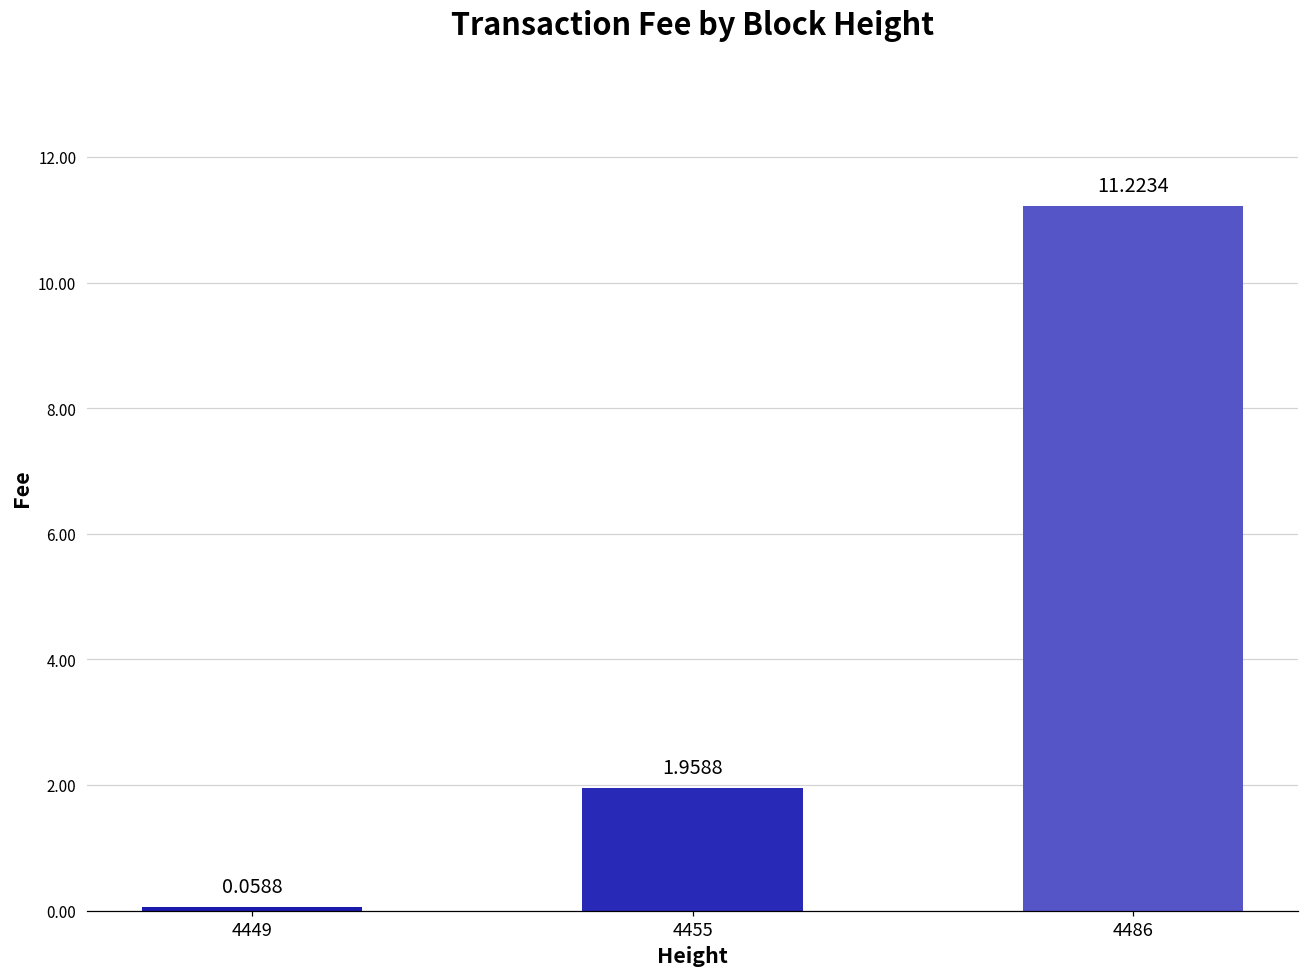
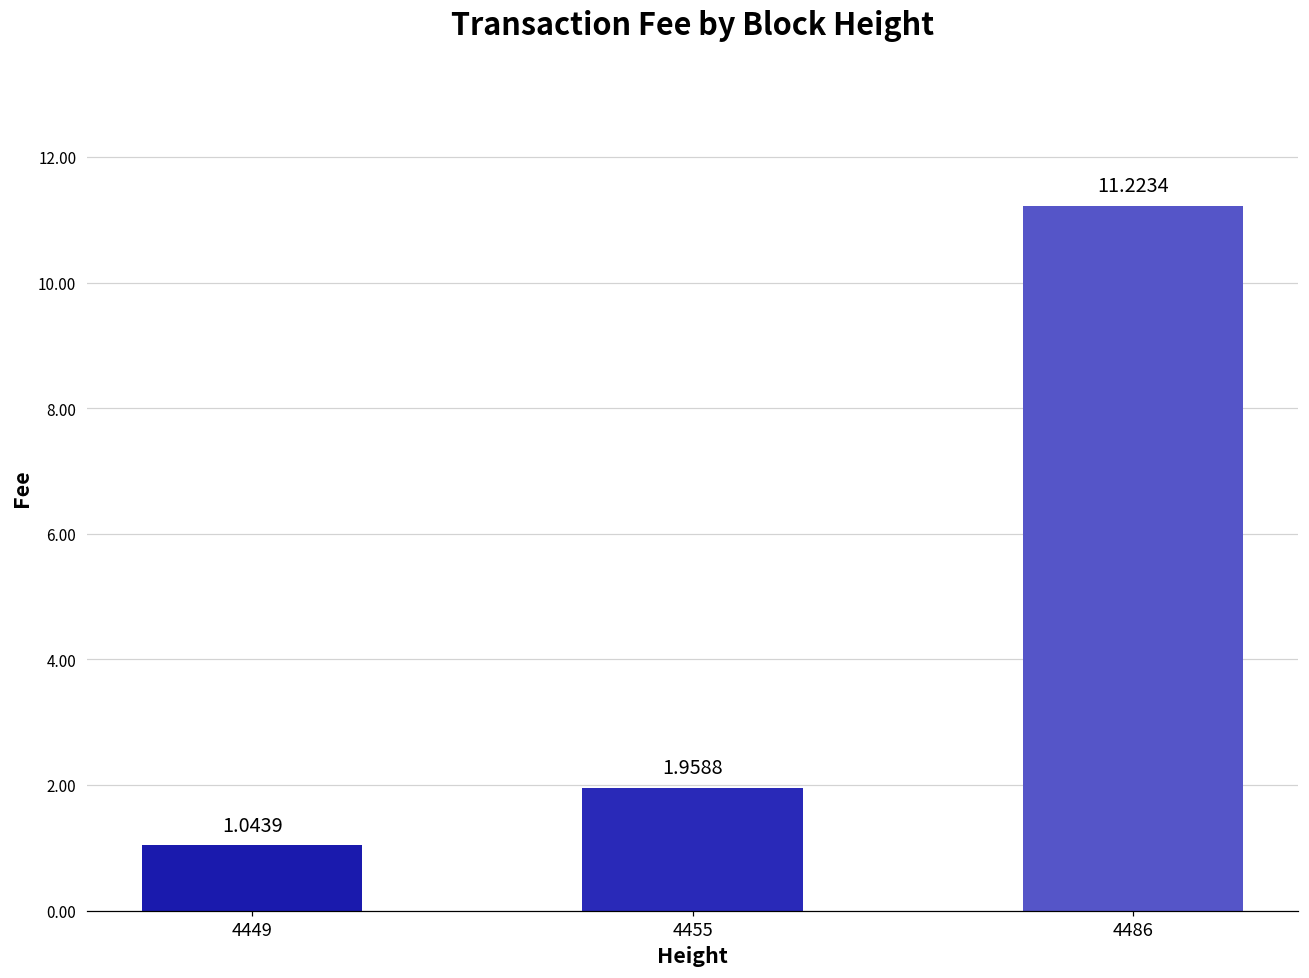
  {
-   "4449": 0.0588,
+   "4449": 1.0439,
    "4455": 1.9588,
    "4486": 11.2234
  }
